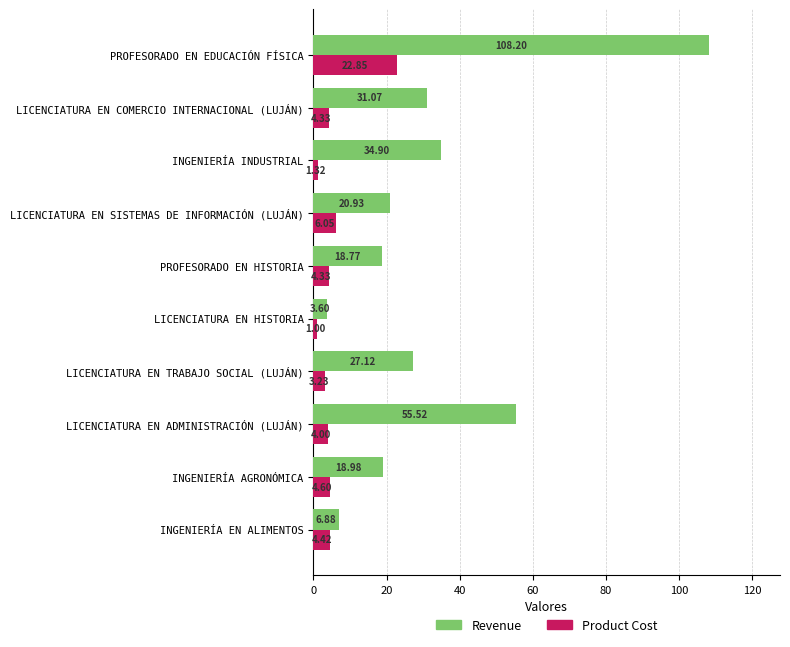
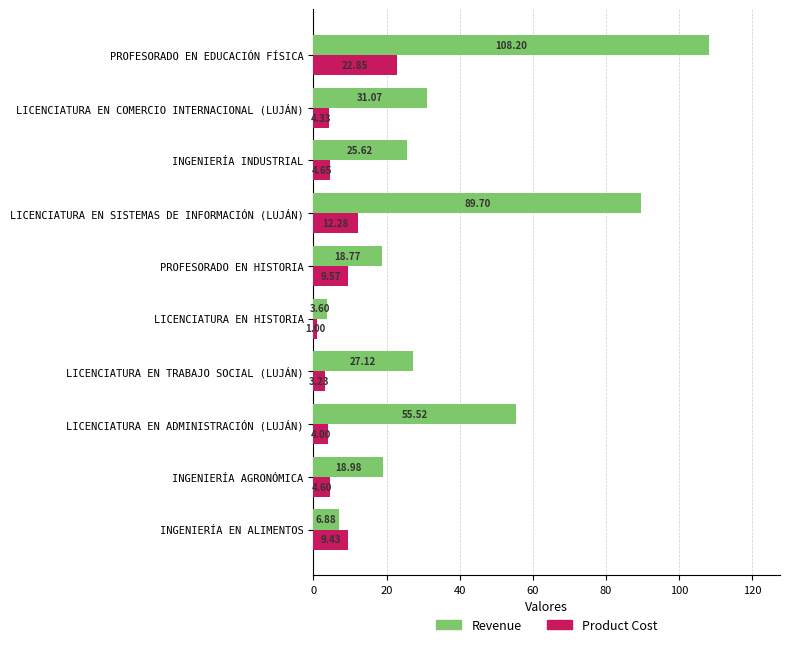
  {
    "Revenue": {
      "PROFESORADO EN EDUCACIÓN FÍSICA": 108.20,
      "LICENCIATURA EN COMERCIO INTERNACIONAL (LUJÁN)": 31.07,
-     "INGENIERÍA INDUSTRIAL": 34.90,
-     "LICENCIATURA EN SISTEMAS DE INFORMACIÓN (LUJÁN)": 20.93,
+     "INGENIERÍA INDUSTRIAL": 25.62,
+     "LICENCIATURA EN SISTEMAS DE INFORMACIÓN (LUJÁN)": 89.70,
      "PROFESORADO EN HISTORIA": 18.77,
      "LICENCIATURA EN HISTORIA": 3.60,
      "LICENCIATURA EN TRABAJO SOCIAL (LUJÁN)": 27.12,
      "LICENCIATURA EN ADMINISTRACIÓN (LUJÁN)": 55.52,
      "INGENIERÍA AGRONÓMICA": 18.98,
      "INGENIERÍA EN ALIMENTOS": 6.88
    },
    "Product Cost": {
      "PROFESORADO EN EDUCACIÓN FÍSICA": 22.85,
      "LICENCIATURA EN COMERCIO INTERNACIONAL (LUJÁN)": 4.33,
-     "INGENIERÍA INDUSTRIAL": 1.32,
-     "LICENCIATURA EN SISTEMAS DE INFORMACIÓN (LUJÁN)": 6.05,
-     "PROFESORADO EN HISTORIA": 4.33,
+     "INGENIERÍA INDUSTRIAL": 4.65,
+     "LICENCIATURA EN SISTEMAS DE INFORMACIÓN (LUJÁN)": 12.28,
+     "PROFESORADO EN HISTORIA": 9.57,
      "LICENCIATURA EN HISTORIA": 1.00,
      "LICENCIATURA EN TRABAJO SOCIAL (LUJÁN)": 3.23,
      "LICENCIATURA EN ADMINISTRACIÓN (LUJÁN)": 4.00,
      "INGENIERÍA AGRONÓMICA": 4.60,
-     "INGENIERÍA EN ALIMENTOS": 4.42
+     "INGENIERÍA EN ALIMENTOS": 9.43
    }
  }
